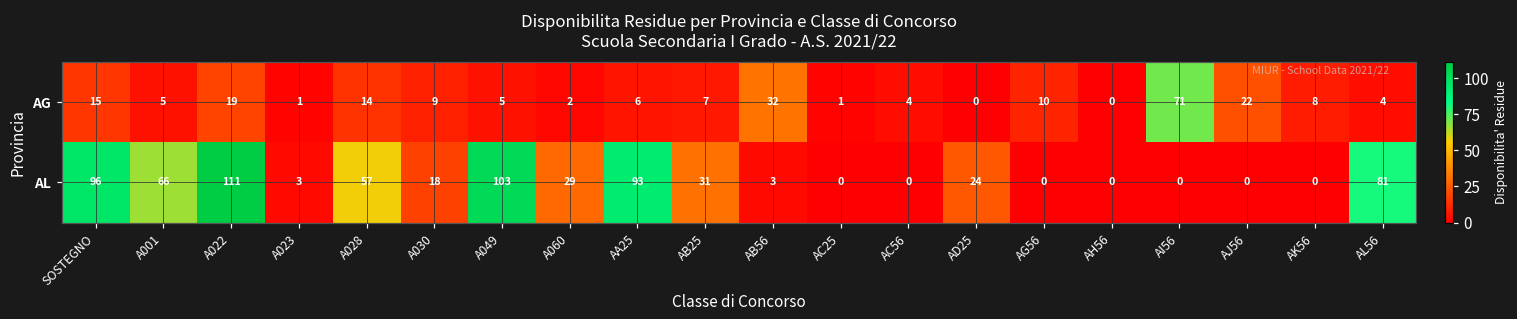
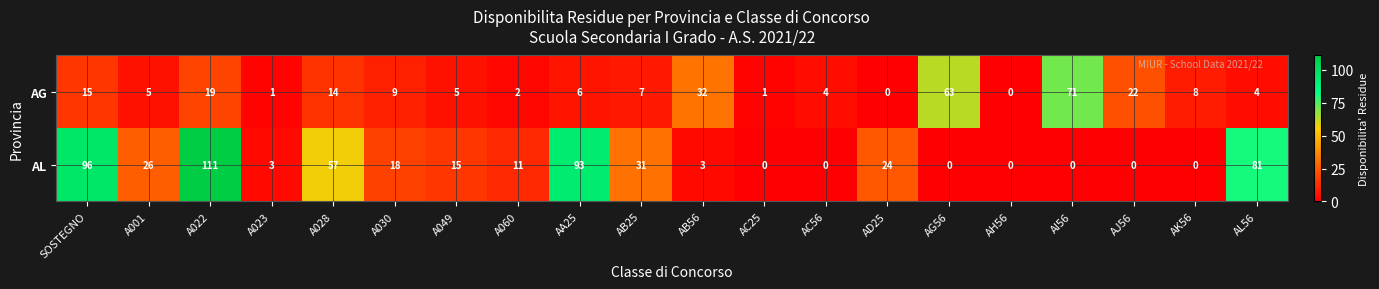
  {
    "AG": {
      "SOSTEGNO": 15,
      "A001": 5,
      "A022": 19,
      "A023": 1,
      "A028": 14,
      "A030": 9,
      "A049": 5,
      "A060": 2,
      "AA25": 6,
      "AB25": 7,
      "AB56": 32,
      "AC25": 1,
      "AC56": 4,
      "AD25": 0,
-     "AG56": 10,
+     "AG56": 63,
      "AH56": 0,
      "AI56": 71,
      "AJ56": 22,
      "AL56": 4
    },
    "AL": {
      "SOSTEGNO": 96,
-     "A001": 66,
+     "A001": 26,
      "A022": 111,
      "A023": 3,
      "A028": 57,
      "A030": 18,
-     "A049": 103,
-     "A060": 29,
+     "A049": 15,
+     "A060": 11,
      "AA25": 93,
      "AB25": 31,
      "AB56": 3,
      "AC25": 0,
      "AC56": 0,
      "AD25": 24,
      "AG56": 0,
      "AH56": 0,
      "AI56": 0,
      "AJ56": 0,
      "AK56": 0,
      "AL56": 81
    }
  }
